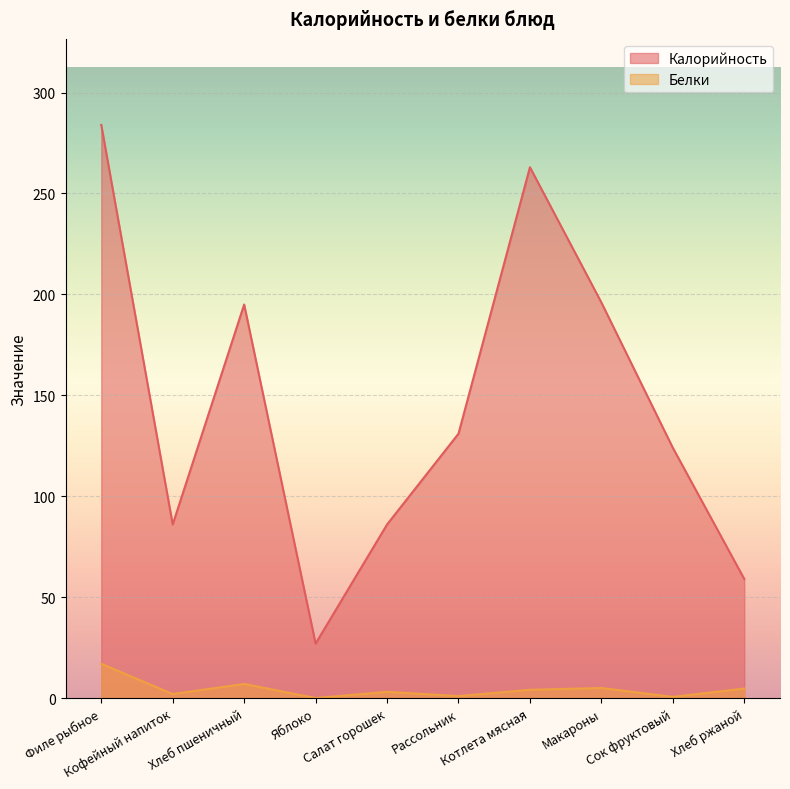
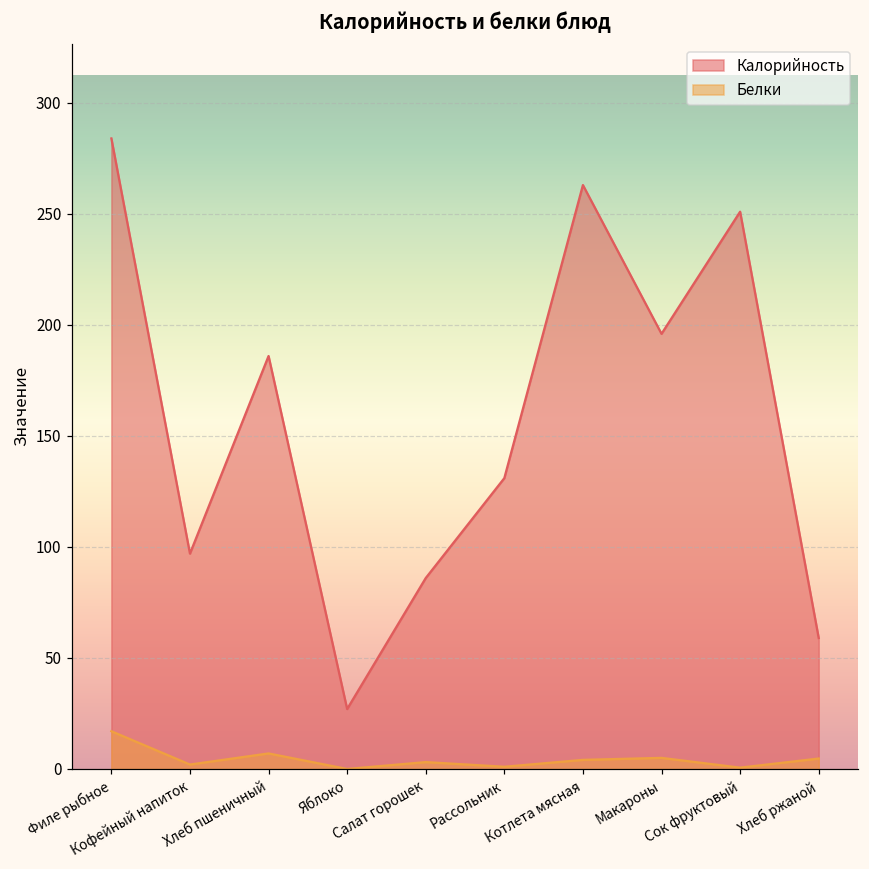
  {
    "Калорийность": {
      "Филе рыбное": 284,
-     "Кофейный напиток": 86,
-     "Хлеб пшеничный": 195,
+     "Кофейный напиток": 97,
+     "Хлеб пшеничный": 186,
      "Яблоко": 27,
      "Салат горошек": 86,
      "Рассольник": 131,
      "Котлета мясная": 263,
      "Макароны": 196,
-     "Сок фруктовый": 124,
+     "Сок фруктовый": 251,
      "Хлеб ржаной": 59
    },
    "Белки": {
      "Филе рыбное": 17,
      "Кофейный напиток": 2,
      "Хлеб пшеничный": 7,
      "Яблоко": 0,
      "Салат горошек": 3,
      "Рассольник": 1,
      "Котлета мясная": 4,
      "Макароны": 5,
      "Сок фруктовый": 1,
      "Хлеб ржаной": 5
    }
  }
